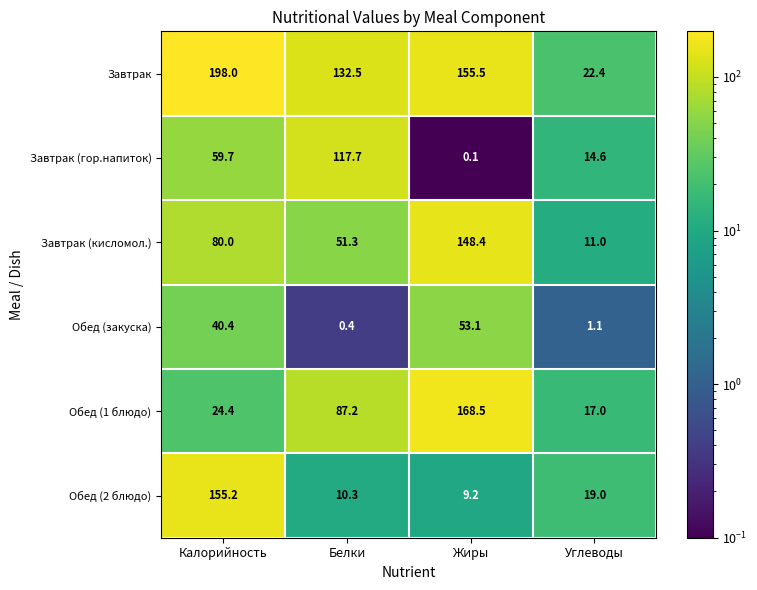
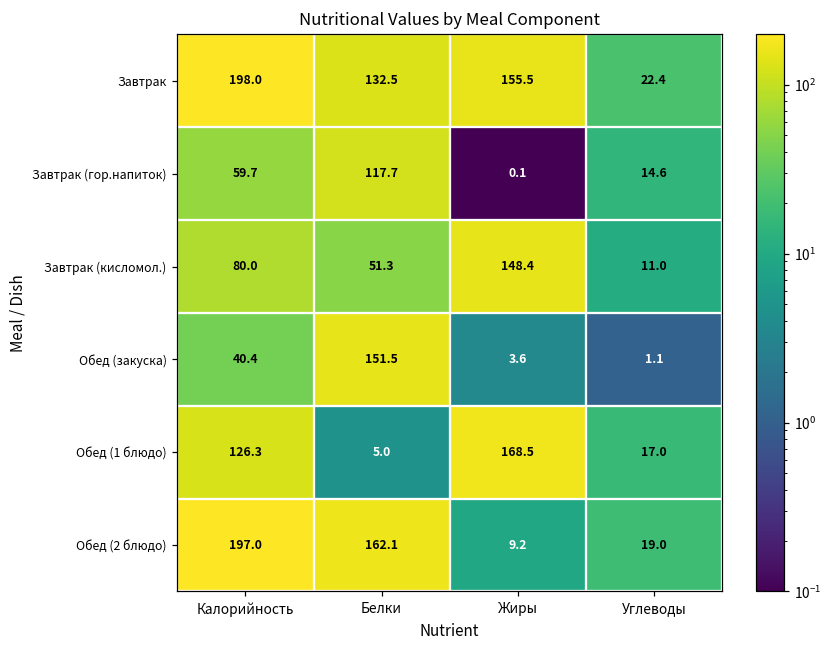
  {
    "Завтрак": {
      "Калорийность": 198.0,
      "Белки": 132.5,
      "Жиры": 155.5,
      "Углеводы": 22.4
    },
    "Завтрак (гор.напиток)": {
      "Калорийность": 59.7,
      "Белки": 117.7,
      "Жиры": 0.1,
      "Углеводы": 14.6
    },
    "Завтрак (кисломол.)": {
      "Калорийность": 80.0,
      "Белки": 51.3,
      "Жиры": 148.4,
      "Углеводы": 11.0
    },
    "Обед (закуска)": {
      "Калорийность": 40.4,
-     "Белки": 0.4,
-     "Жиры": 53.1,
+     "Белки": 151.5,
+     "Жиры": 3.6,
      "Углеводы": 1.1
    },
    "Обед (1 блюдо)": {
-     "Калорийность": 24.4,
-     "Белки": 87.2,
+     "Калорийность": 126.3,
+     "Белки": 5.0,
      "Жиры": 168.5,
      "Углеводы": 17.0
    },
    "Обед (2 блюдо)": {
-     "Калорийность": 155.2,
-     "Белки": 10.3,
+     "Калорийность": 197.0,
+     "Белки": 162.1,
      "Жиры": 9.2,
      "Углеводы": 19.0
    }
  }
